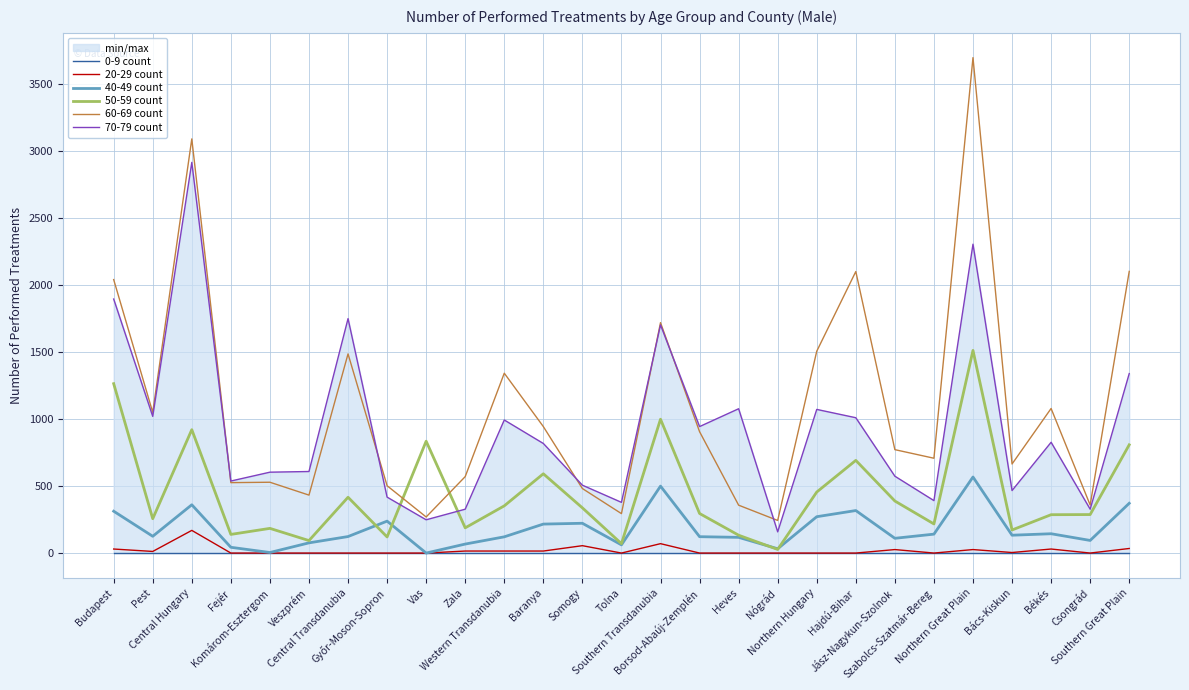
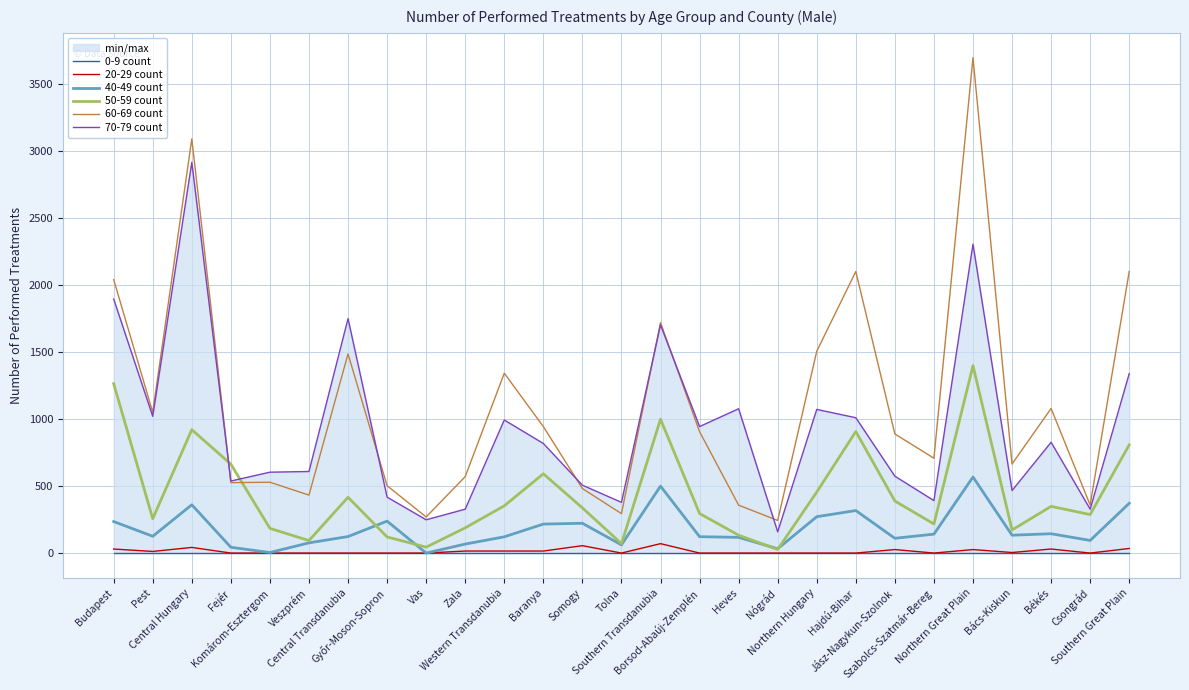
  {
    "0-9 count": {
      "Budapest": 0,
      "Central Hungary": 0,
      "Somogy": 0,
      "Southern Transdanubia": 0,
      "Jász-Nagykun-Szolnok": 0,
      "Northern Great Plain": 0,
      "Békés": 0,
      "Southern Great Plain": 0
    },
    "20-29 count": {
      "Budapest": 30,
-     "Central Hungary": 170,
+     "Central Hungary": 40,
      "Somogy": 60,
      "Southern Transdanubia": 70,
      "Jász-Nagykun-Szolnok": 30,
      "Northern Great Plain": 30,
      "Békés": 30,
      "Southern Great Plain": 30
    },
    "40-49 count": {
-     "Budapest": 310,
+     "Budapest": 240,
      "Pest": 130,
      "Central Hungary": 360,
      "Fejér": 40,
      "Central Transdanubia": 120,
      "Győr-Moson-Sopron": 240,
      "Zala": 70,
      "Western Transdanubia": 120,
      "Baranya": 220,
      "Somogy": 220,
      "Southern Transdanubia": 500,
      "Borsod-Abaúj-Zemplén": 120,
      "Northern Hungary": 270,
      "Hajdú-Bihar": 320,
      "Jász-Nagykun-Szolnok": 110,
      "Szabolcs-Szatmár-Bereg": 140,
      "Northern Great Plain": 570,
      "Bács-Kiskun": 130,
      "Békés": 140,
      "Csongrád": 90,
      "Southern Great Plain": 370
    },
    "50-59 count": {
      "Budapest": 1260,
      "Pest": 260,
      "Central Hungary": 920,
-     "Fejér": 140,
+     "Fejér": 660,
      "Komárom-Esztergom": 180,
      "Central Transdanubia": 420,
      "Győr-Moson-Sopron": 120,
-     "Vas": 830,
+     "Vas": 40,
      "Zala": 190,
      "Western Transdanubia": 350,
      "Baranya": 590,
      "Somogy": 340,
      "Southern Transdanubia": 1000,
      "Borsod-Abaúj-Zemplén": 300,
      "Northern Hungary": 460,
-     "Hajdú-Bihar": 690,
+     "Hajdú-Bihar": 910,
      "Jász-Nagykun-Szolnok": 390,
      "Szabolcs-Szatmár-Bereg": 220,
-     "Northern Great Plain": 1510,
+     "Northern Great Plain": 1400,
      "Bács-Kiskun": 170,
-     "Békés": 290,
+     "Békés": 350,
      "Csongrád": 290,
      "Southern Great Plain": 810
    },
    "60-69 count": {
      "Budapest": 2040,
      "Pest": 1050,
      "Central Hungary": 3090,
      "Komárom-Esztergom": 530,
      "Veszprém": 430,
      "Central Transdanubia": 1490,
      "Győr-Moson-Sopron": 500,
      "Vas": 270,
      "Zala": 570,
      "Western Transdanubia": 1340,
      "Baranya": 940,
      "Somogy": 480,
      "Tolna": 290,
      "Borsod-Abaúj-Zemplén": 910,
      "Heves": 360,
      "Nógrád": 240,
      "Northern Hungary": 1510,
      "Hajdú-Bihar": 2100,
-     "Jász-Nagykun-Szolnok": 770,
+     "Jász-Nagykun-Szolnok": 890,
      "Szabolcs-Szatmár-Bereg": 710,
      "Northern Great Plain": 3690,
      "Bács-Kiskun": 660,
      "Békés": 1080,
      "Csongrád": 360,
      "Southern Great Plain": 2100
    },
    "min/max": {
      "Budapest": 1890,
      "Pest": 1020,
      "Central Hungary": 2910,
      "Komárom-Esztergom": 600,
      "Veszprém": 610,
      "Central Transdanubia": 1750,
      "Győr-Moson-Sopron": 420,
      "Vas": 250,
      "Zala": 330,
      "Western Transdanubia": 990,
      "Baranya": 820,
      "Somogy": 510,
      "Tolna": 380,
      "Borsod-Abaúj-Zemplén": 940,
      "Heves": 1080,
      "Nógrád": 160,
      "Northern Hungary": 1070,
      "Hajdú-Bihar": 1010,
      "Jász-Nagykun-Szolnok": 570,
      "Szabolcs-Szatmár-Bereg": 390,
      "Northern Great Plain": 2300,
      "Bács-Kiskun": 470,
      "Békés": 830,
      "Csongrád": 330,
      "Southern Great Plain": 1340
    }
  }
